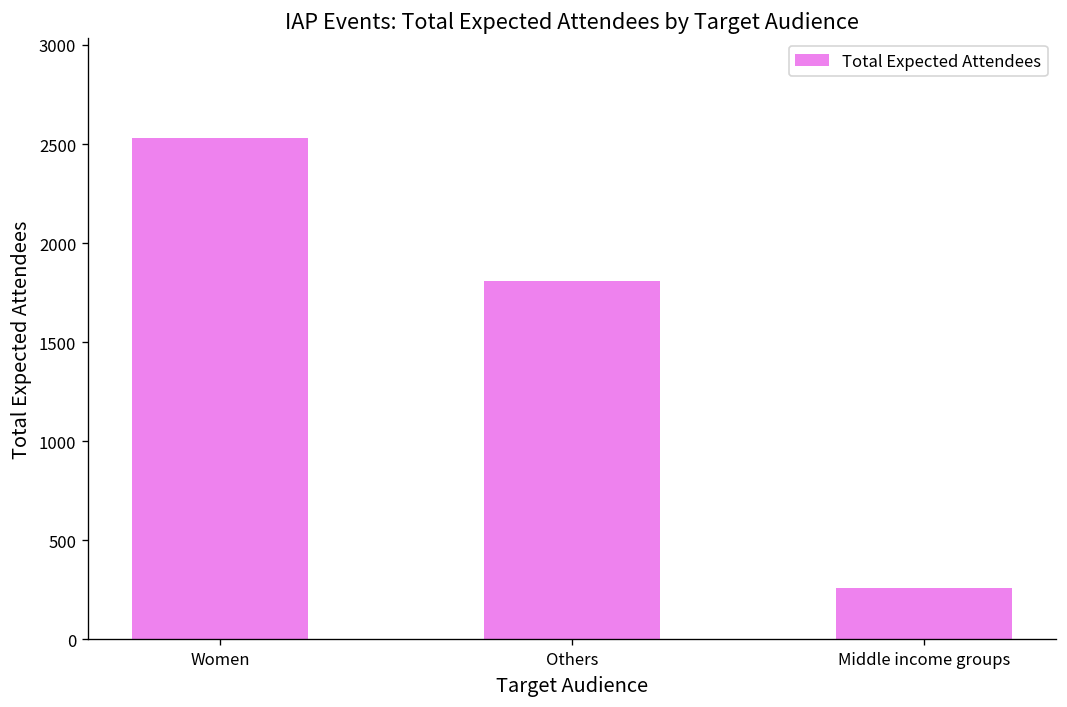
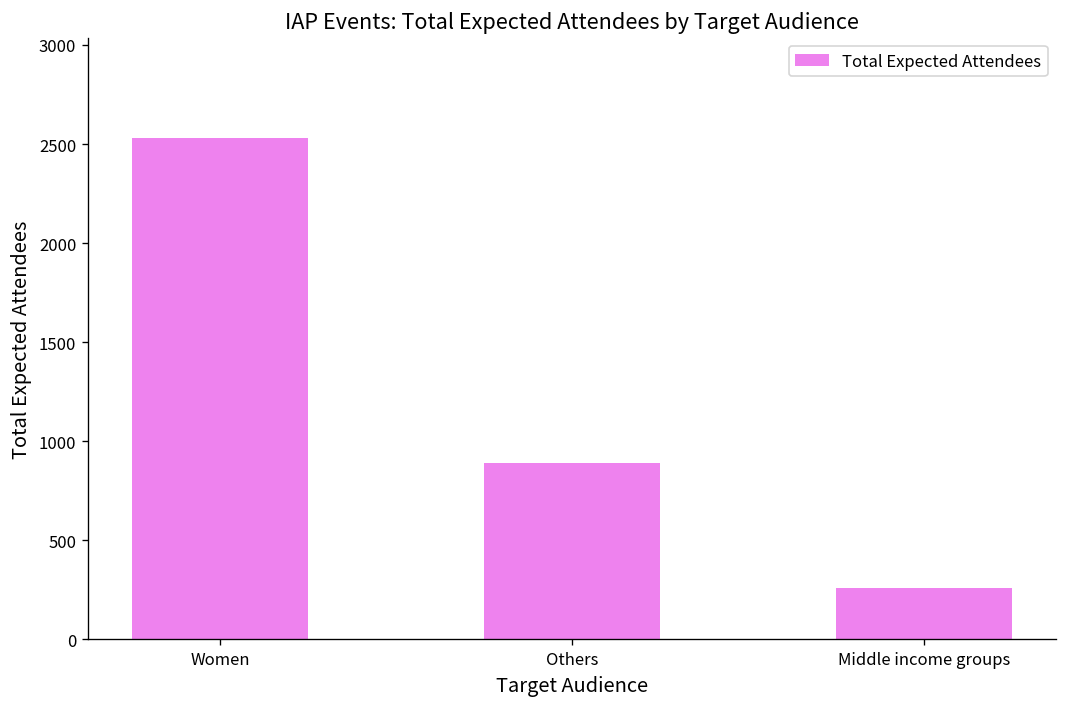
  {
    "Women": 2530,
-   "Others": 1810,
+   "Others": 890,
    "Middle income groups": 260
  }
